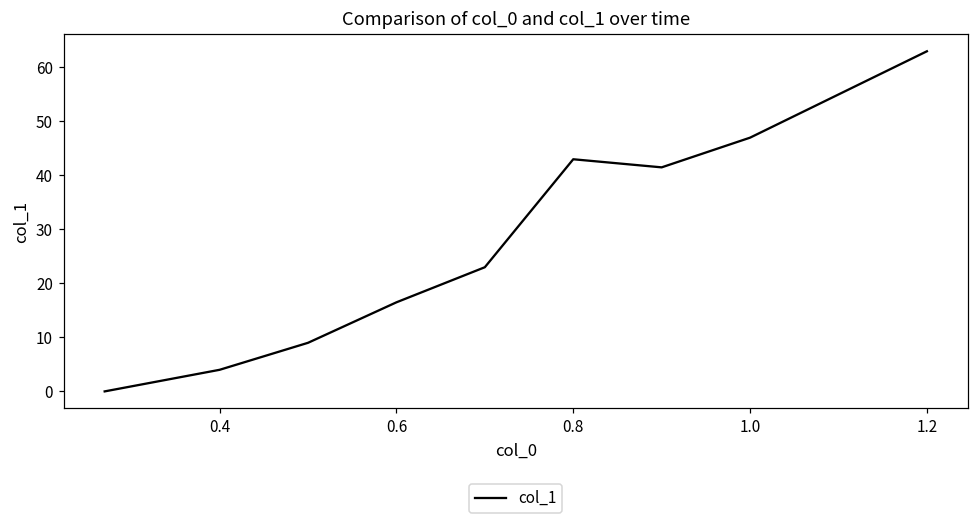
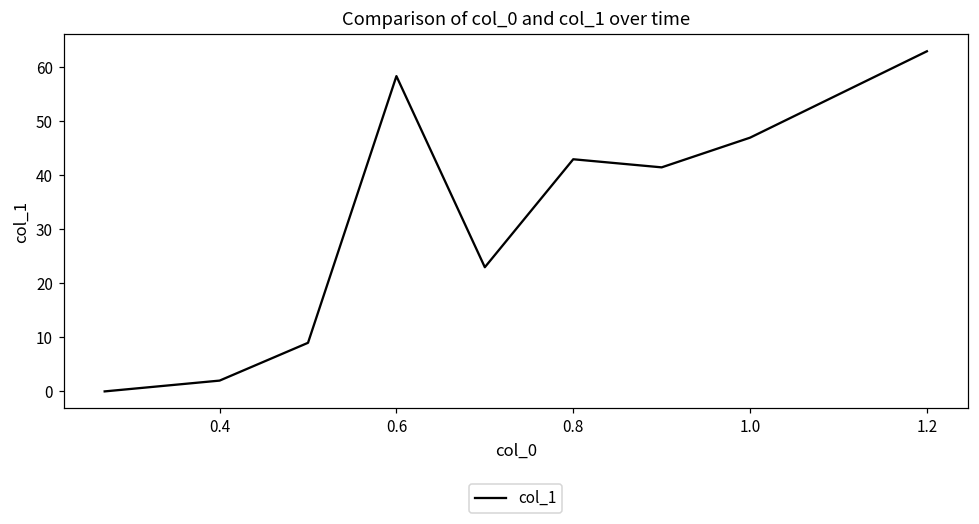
  {
-   "0.4": 4,
-   "0.6": 17,
+   "0.4": 2,
+   "0.6": 58,
    "0.8": 43,
    "1.0": 47,
    "1.2": 63
  }
